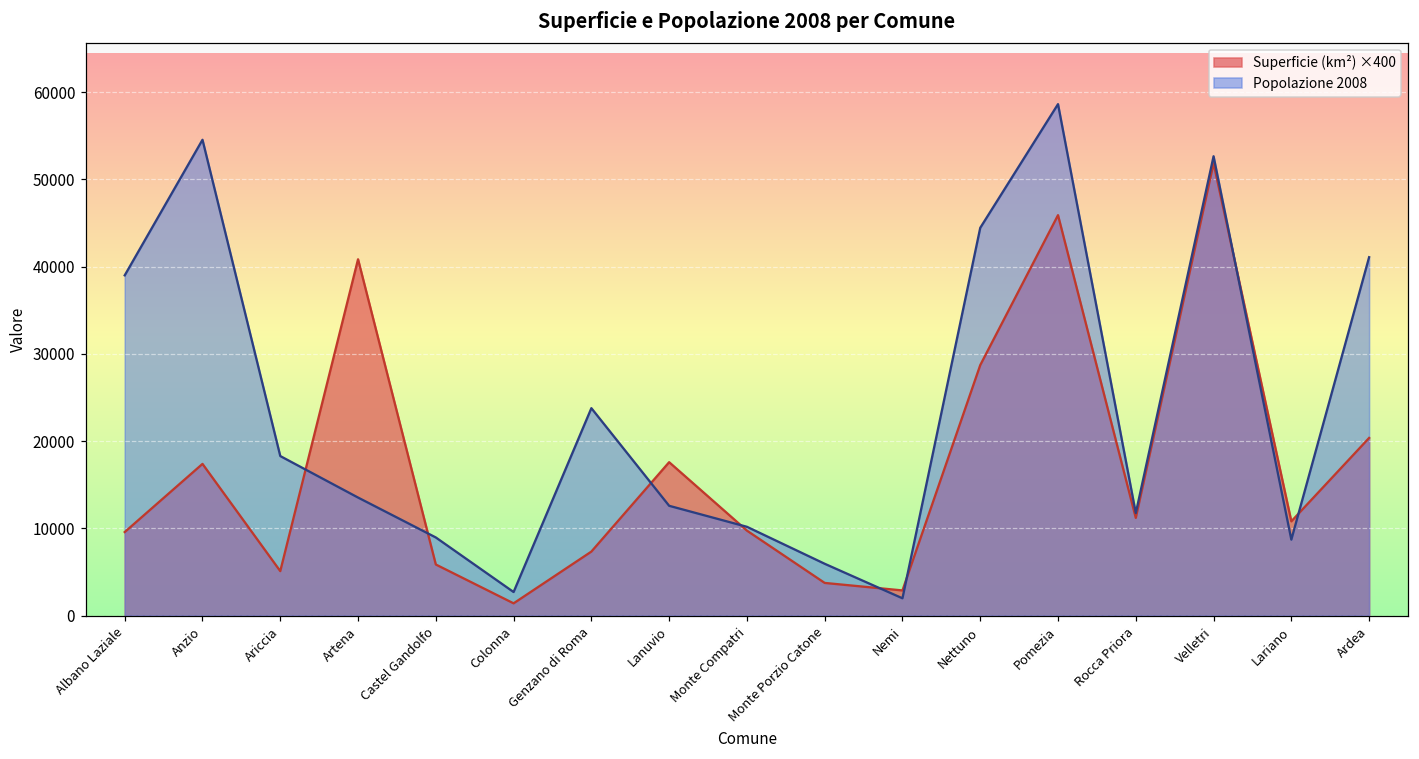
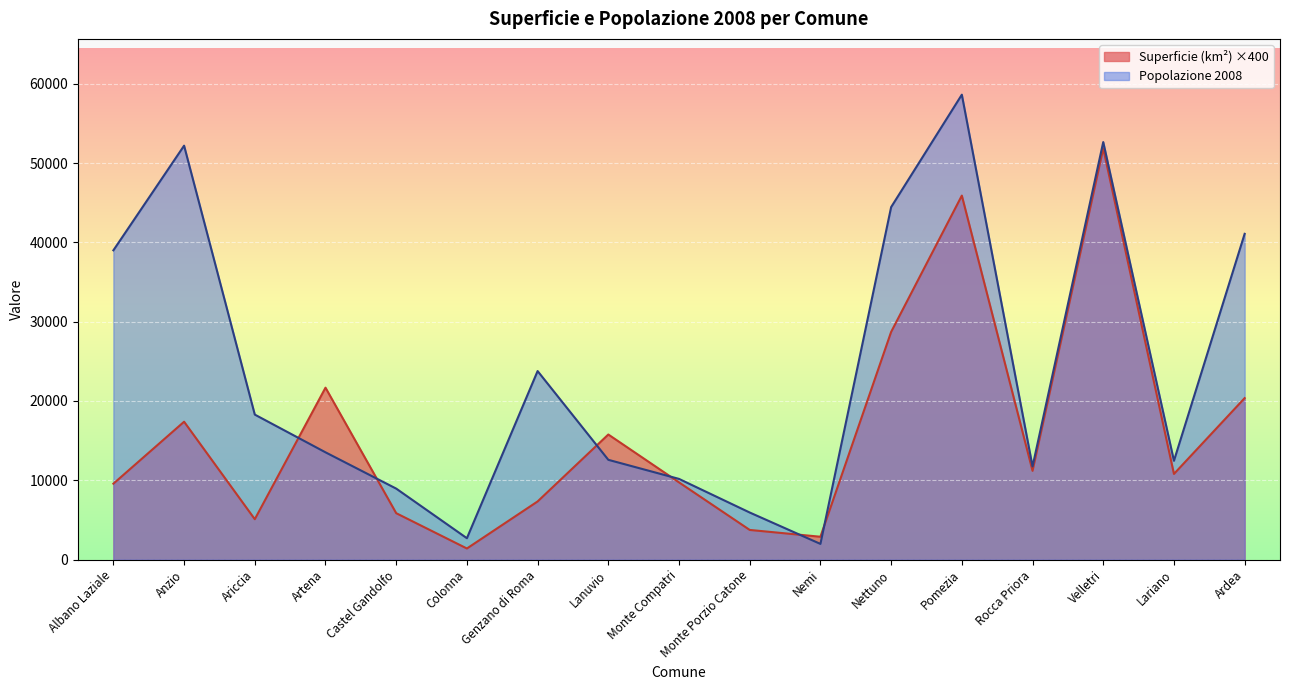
  {
    "Superficie (km²) ×400": {
      "Albano Laziale": 10000,
      "Anzio": 17000,
      "Ariccia": 5000,
-     "Artena": 41000,
+     "Artena": 22000,
      "Castel Gandolfo": 6000,
      "Colonna": 1000,
      "Genzano di Roma": 7000,
-     "Lanuvio": 18000,
+     "Lanuvio": 16000,
      "Monte Compatri": 10000,
      "Monte Porzio Catone": 4000,
      "Nemi": 3000,
      "Nettuno": 29000,
      "Pomezia": 46000,
      "Rocca Priora": 11000,
      "Velletri": 52000,
      "Lariano": 11000,
      "Ardea": 20000
    },
    "Popolazione 2008": {
      "Albano Laziale": 39000,
-     "Anzio": 55000,
+     "Anzio": 52000,
      "Ariccia": 18000,
      "Artena": 14000,
      "Castel Gandolfo": 9000,
      "Colonna": 3000,
      "Genzano di Roma": 24000,
      "Lanuvio": 13000,
      "Monte Compatri": 10000,
      "Monte Porzio Catone": 6000,
      "Nemi": 2000,
      "Nettuno": 44000,
      "Pomezia": 59000,
      "Rocca Priora": 12000,
      "Velletri": 53000,
-     "Lariano": 9000,
+     "Lariano": 12000,
      "Ardea": 41000
    }
  }
